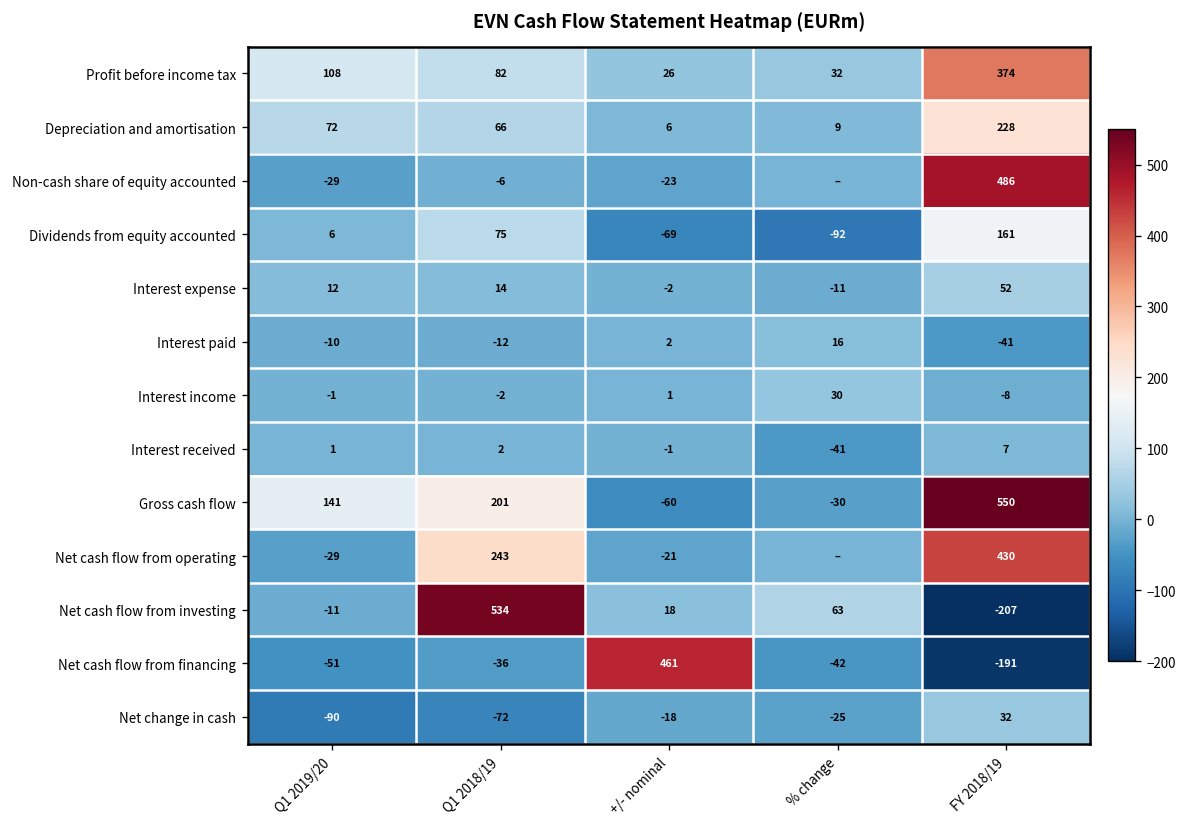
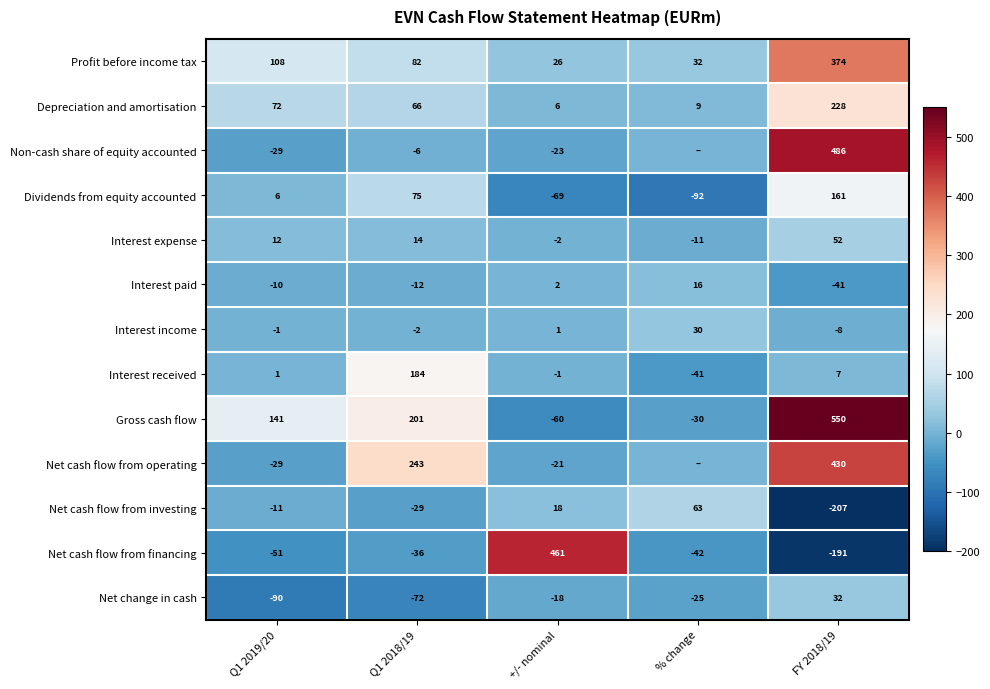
  {
    "Profit before income tax": {
      "Q1 2019/20": 108,
      "Q1 2018/19": 82,
      "+/- nominal": 26,
      "% change": 32,
      "FY 2018/19": 374
    },
    "Depreciation and amortisation": {
      "Q1 2019/20": 72,
      "Q1 2018/19": 66,
      "+/- nominal": 6,
      "% change": 9,
      "FY 2018/19": 228
    },
    "Non-cash share of equity accounted": {
      "Q1 2019/20": -29,
      "Q1 2018/19": -6,
      "+/- nominal": -23,
      "FY 2018/19": 486
    },
    "Dividends from equity accounted": {
      "Q1 2019/20": 6,
      "Q1 2018/19": 75,
      "+/- nominal": -69,
      "% change": -92,
      "FY 2018/19": 161
    },
    "Interest expense": {
      "Q1 2019/20": 12,
      "Q1 2018/19": 14,
      "+/- nominal": -2,
      "% change": -11,
      "FY 2018/19": 52
    },
    "Interest paid": {
      "Q1 2019/20": -10,
      "Q1 2018/19": -12,
      "+/- nominal": 2,
      "% change": 16,
      "FY 2018/19": -41
    },
    "Interest income": {
      "Q1 2019/20": -1,
      "Q1 2018/19": -2,
      "+/- nominal": 1,
      "% change": 30,
      "FY 2018/19": -8
    },
    "Interest received": {
      "Q1 2019/20": 1,
-     "Q1 2018/19": 2,
+     "Q1 2018/19": 184,
      "+/- nominal": -1,
      "% change": -41,
      "FY 2018/19": 7
    },
    "Gross cash flow": {
      "Q1 2019/20": 141,
      "Q1 2018/19": 201,
      "+/- nominal": -60,
      "% change": -30,
      "FY 2018/19": 550
    },
    "Net cash flow from operating": {
      "Q1 2019/20": -29,
      "Q1 2018/19": 243,
      "+/- nominal": -21,
      "FY 2018/19": 430
    },
    "Net cash flow from investing": {
      "Q1 2019/20": -11,
-     "Q1 2018/19": 534,
+     "Q1 2018/19": -29,
      "+/- nominal": 18,
      "% change": 63,
      "FY 2018/19": -207
    },
    "Net cash flow from financing": {
      "Q1 2019/20": -51,
      "Q1 2018/19": -36,
      "+/- nominal": 461,
      "% change": -42,
      "FY 2018/19": -191
    },
    "Net change in cash": {
      "Q1 2019/20": -90,
      "Q1 2018/19": -72,
      "+/- nominal": -18,
      "% change": -25,
      "FY 2018/19": 32
    }
  }
